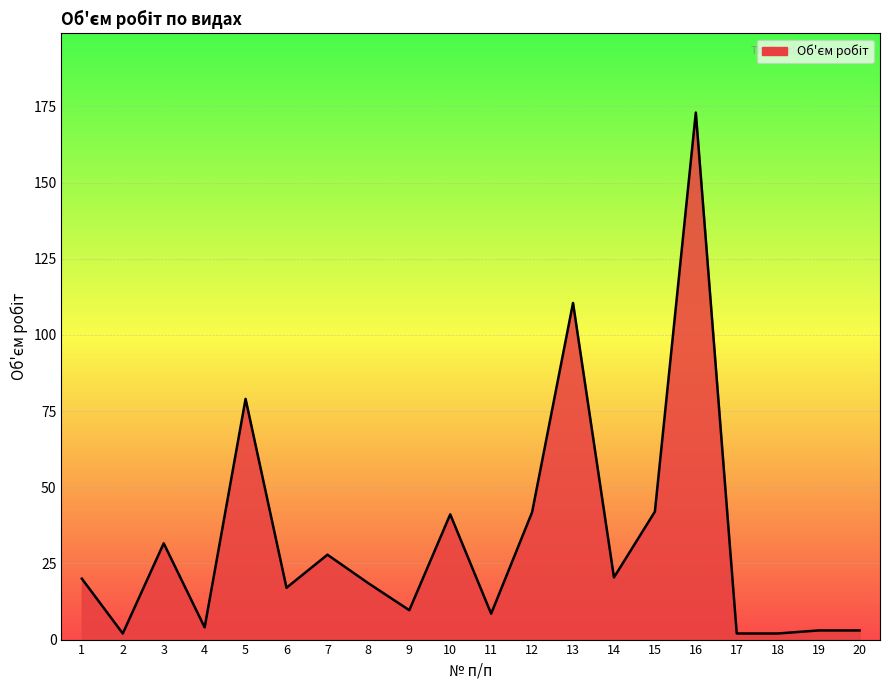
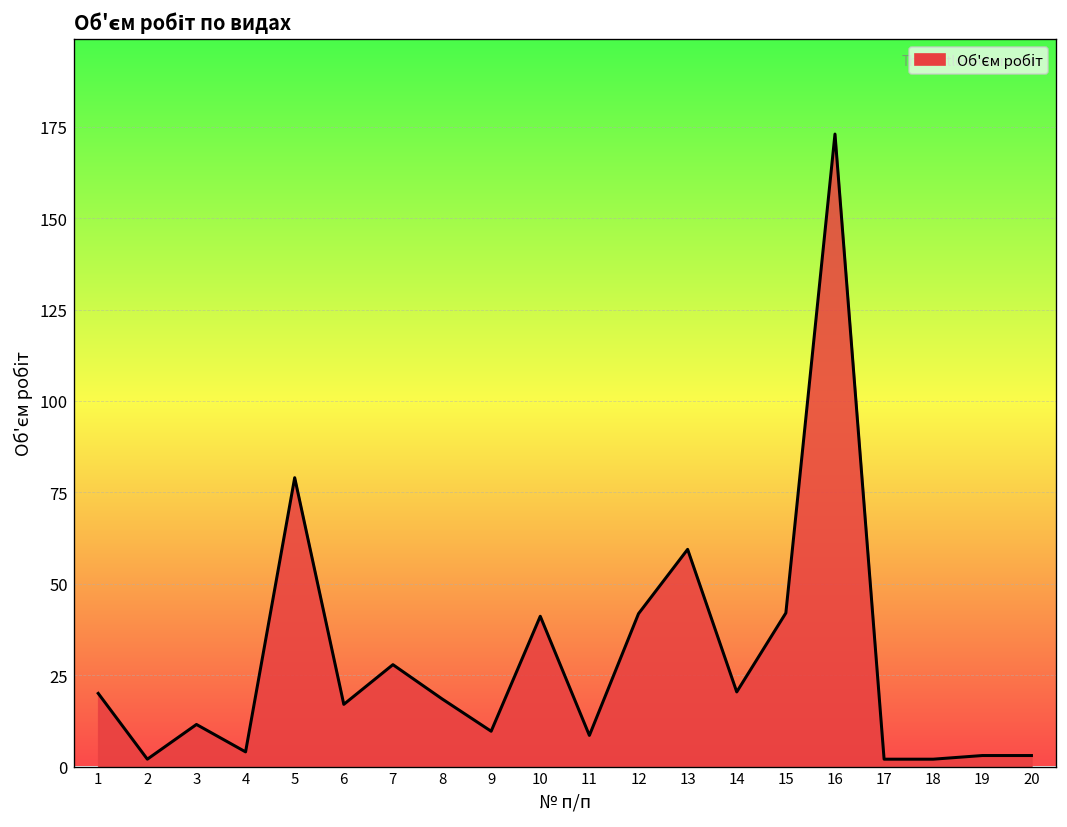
  {
    "1": 20,
    "2": 2,
-   "3": 32,
+   "3": 12,
    "4": 4,
    "5": 79,
    "6": 17,
    "7": 28,
    "8": 19,
    "9": 10,
    "10": 41,
    "11": 9,
    "12": 42,
-   "13": 111,
+   "13": 59,
    "14": 20,
    "15": 42,
    "16": 173,
    "17": 2,
    "18": 2,
    "19": 3,
    "20": 3
  }
